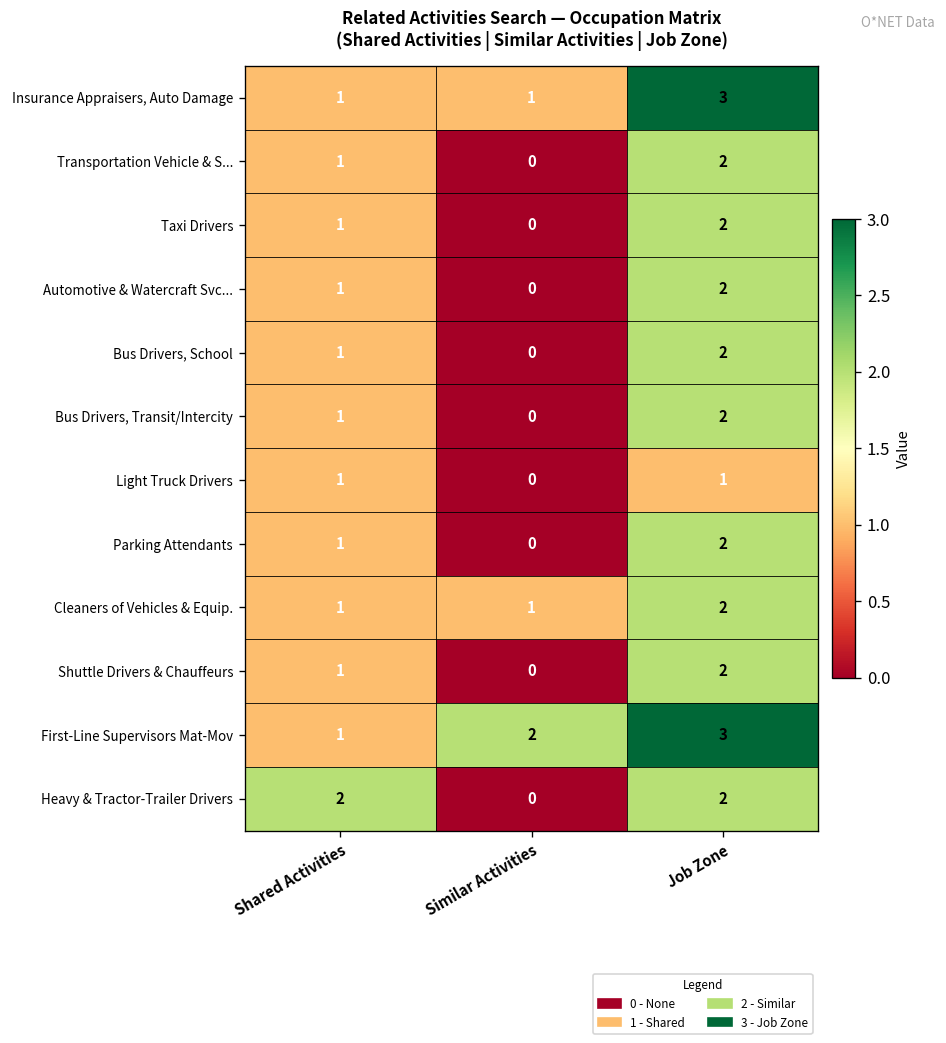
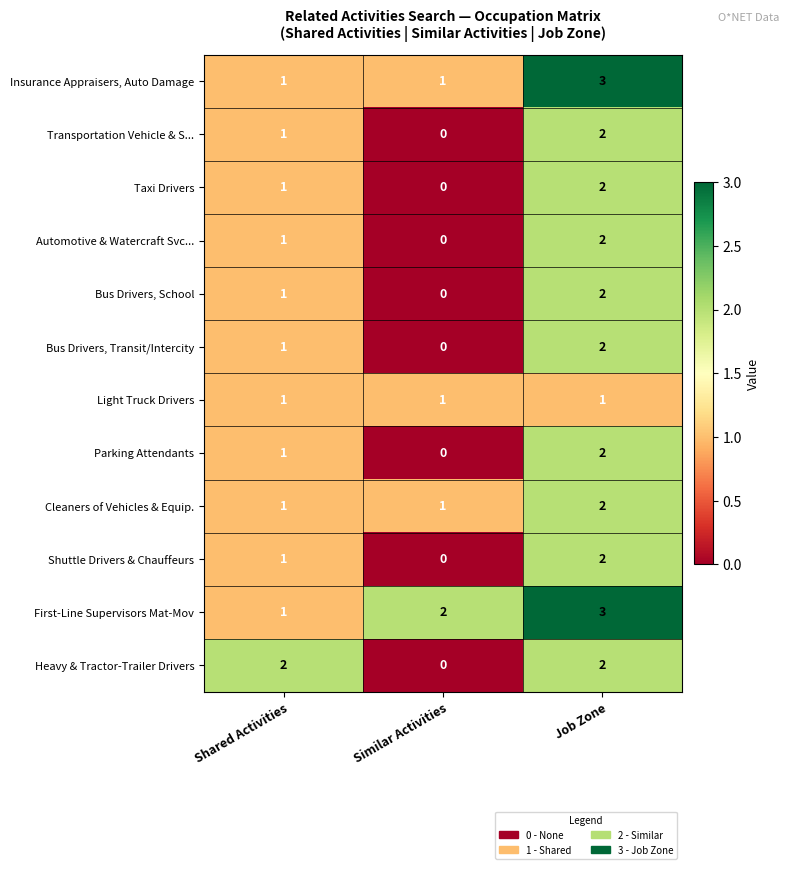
  {
    "Insurance Appraisers, Auto Damage": {
      "Shared Activities": 1,
      "Similar Activities": 1,
      "Job Zone": 3
    },
    "Transportation Vehicle & S...": {
      "Shared Activities": 1,
      "Similar Activities": 0,
      "Job Zone": 2
    },
    "Taxi Drivers": {
      "Shared Activities": 1,
      "Similar Activities": 0,
      "Job Zone": 2
    },
    "Automotive & Watercraft Svc...": {
      "Shared Activities": 1,
      "Similar Activities": 0,
      "Job Zone": 2
    },
    "Bus Drivers, School": {
      "Shared Activities": 1,
      "Similar Activities": 0,
      "Job Zone": 2
    },
    "Bus Drivers, Transit/Intercity": {
      "Shared Activities": 1,
      "Similar Activities": 0,
      "Job Zone": 2
    },
    "Light Truck Drivers": {
      "Shared Activities": 1,
-     "Similar Activities": 0,
+     "Similar Activities": 1,
      "Job Zone": 1
    },
    "Parking Attendants": {
      "Shared Activities": 1,
      "Similar Activities": 0,
      "Job Zone": 2
    },
    "Cleaners of Vehicles & Equip.": {
      "Shared Activities": 1,
      "Similar Activities": 1,
      "Job Zone": 2
    },
    "Shuttle Drivers & Chauffeurs": {
      "Shared Activities": 1,
      "Similar Activities": 0,
      "Job Zone": 2
    },
    "First-Line Supervisors Mat-Mov": {
      "Shared Activities": 1,
      "Similar Activities": 2,
      "Job Zone": 3
    },
    "Heavy & Tractor-Trailer Drivers": {
      "Shared Activities": 2,
      "Similar Activities": 0,
      "Job Zone": 2
    }
  }
